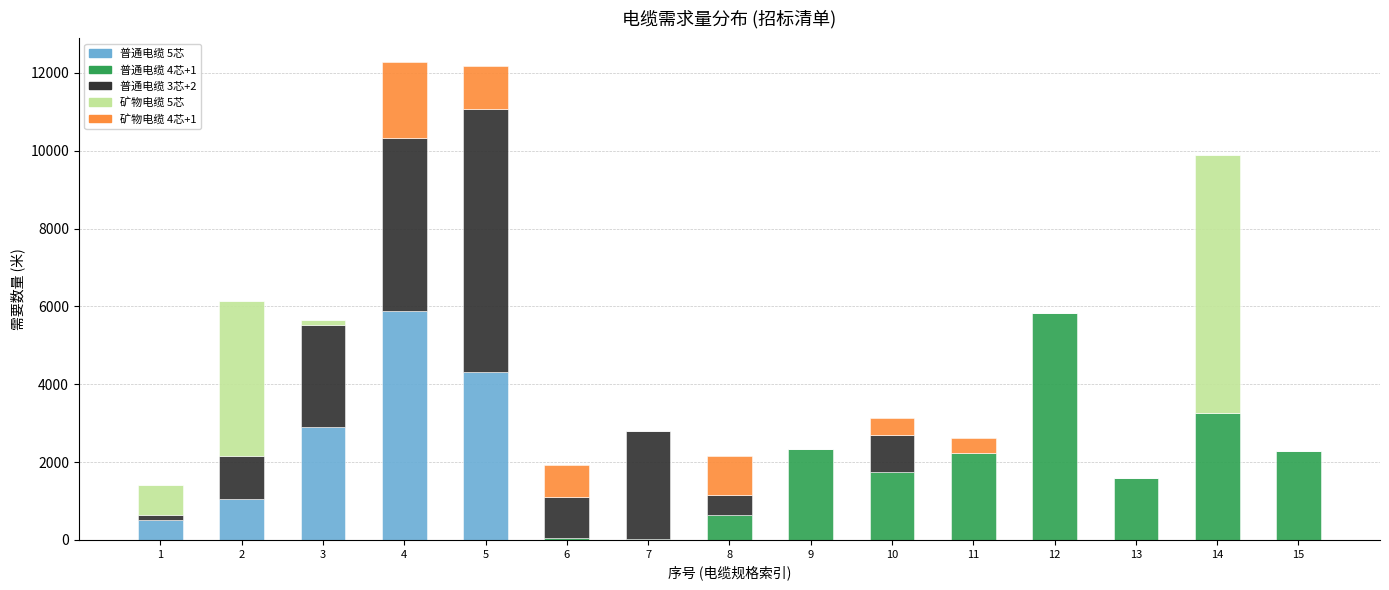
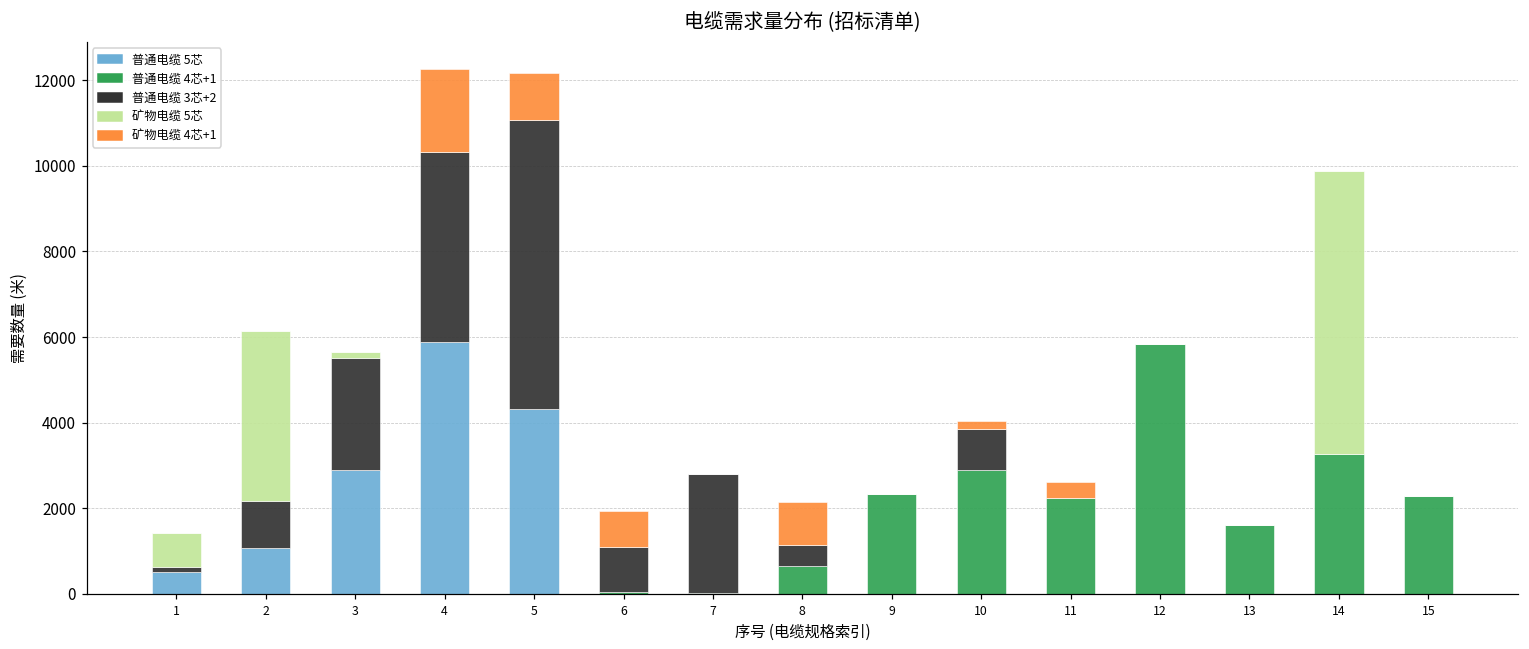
  {
    "普通电缆 5芯": {
      "1": 500,
      "2": 1100,
      "3": 2900,
      "4": 5900,
      "5": 4300,
      "6": 0,
      "7": 0,
      "8": 0,
      "9": 0,
      "10": 0,
      "11": 0,
      "12": 0,
      "13": 0,
      "14": 0,
      "15": 0
    },
    "普通电缆 4芯+1": {
-     "10": 1700
+     "10": 2900
    },
    "普通电缆 3芯+2": {
      "1": 100,
      "2": 1100,
      "3": 2600,
      "4": 4400,
      "5": 6800,
      "6": 1100,
      "7": 2800,
      "8": 500,
      "9": 0,
      "10": 900,
      "11": 0,
      "12": 0,
      "13": 0,
      "14": 0,
      "15": 0
    },
    "矿物电缆 5芯": {
      "1": 800,
      "2": 4000,
      "3": 100,
      "4": 0,
      "5": 0,
      "6": 0,
      "7": 0,
      "8": 0,
      "9": 0,
      "10": 0,
      "11": 0,
      "12": 0,
      "13": 0,
      "14": 6600,
      "15": 0
    },
    "矿物电缆 4芯+1": {
      "1": 0,
      "2": 0,
      "3": 0,
      "4": 1900,
      "5": 1100,
      "6": 800,
      "7": 0,
      "8": 1000,
      "9": 0,
-     "10": 400,
+     "10": 200,
      "11": 400,
      "12": 0,
      "13": 0,
      "14": 0,
      "15": 0
    }
  }
